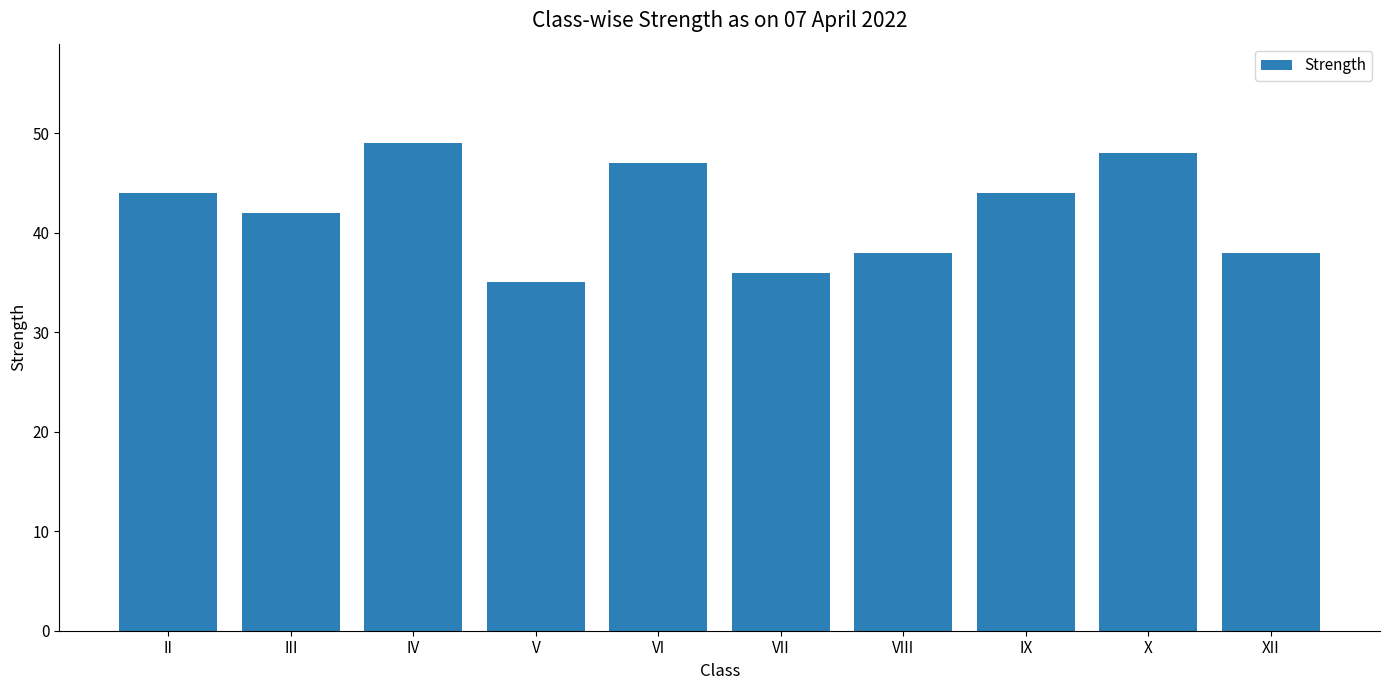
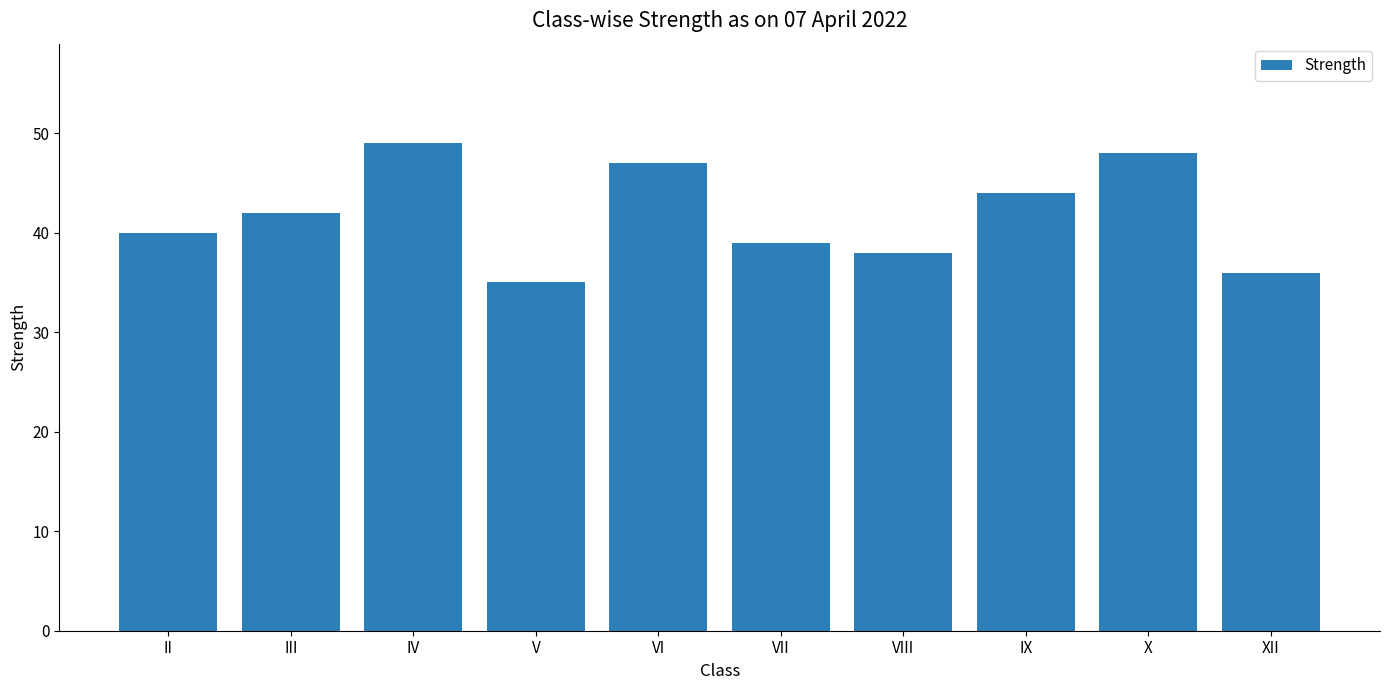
  {
-   "II": 44,
+   "II": 40,
    "III": 42,
    "IV": 49,
    "V": 35,
    "VI": 47,
-   "VII": 36,
+   "VII": 39,
    "VIII": 38,
    "IX": 44,
    "X": 48,
-   "XII": 38
+   "XII": 36
  }
